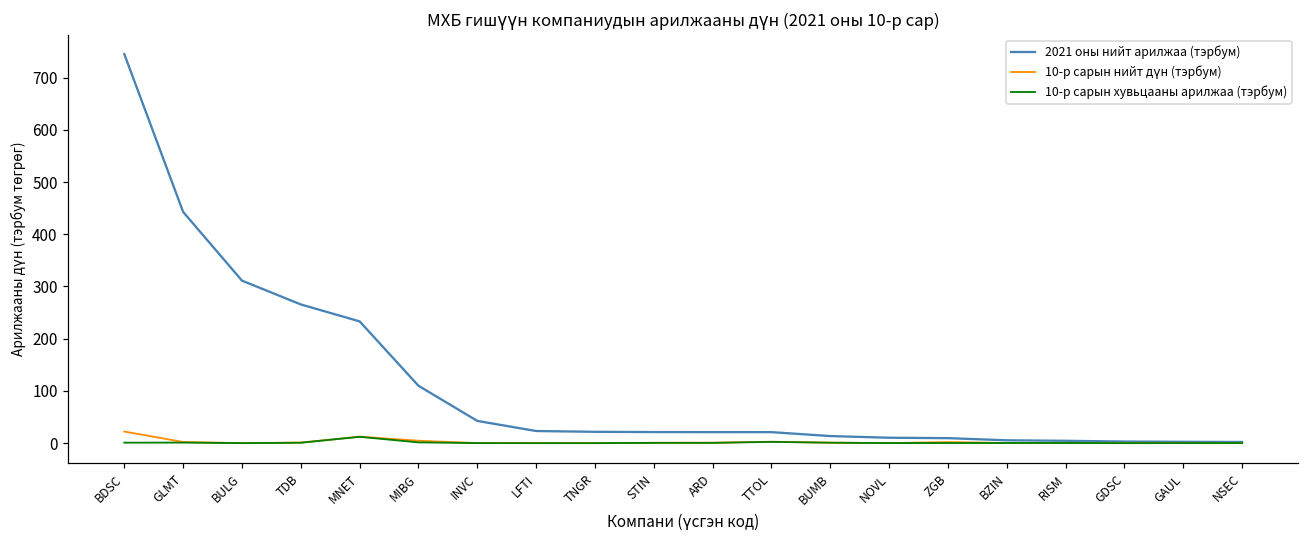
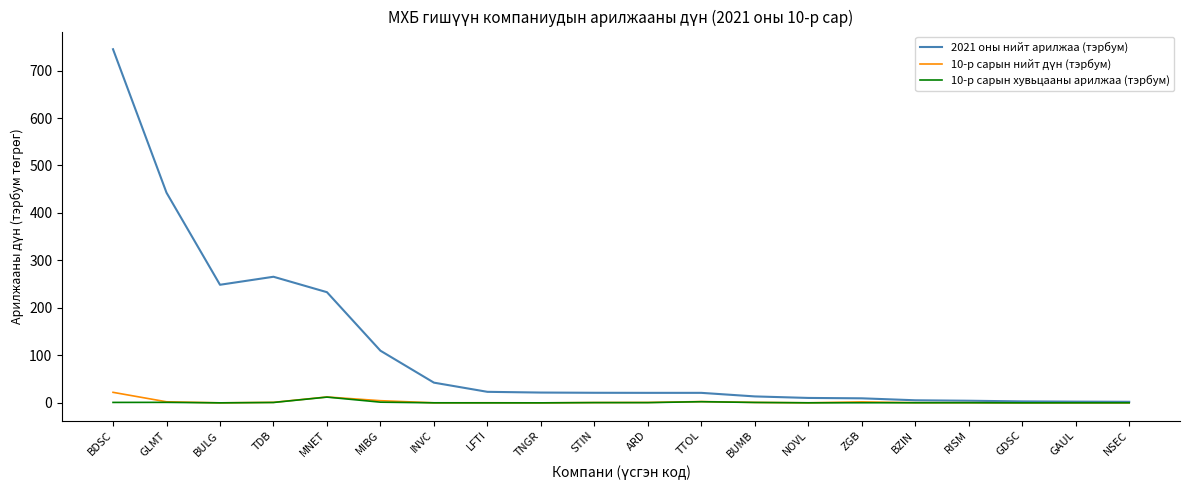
  {
    "2021 оны нийт арилжаа (тэрбум)": {
      "BDSC": 740,
      "GLMT": 440,
-     "BULG": 310,
+     "BULG": 250,
      "TDB": 270,
      "MNET": 230,
      "MIBG": 110,
      "INVC": 40,
      "LFTI": 20,
      "TNGR": 20,
      "STIN": 20,
      "ARD": 20,
      "TTOL": 20,
      "BUMB": 10,
      "NOVL": 10,
      "ZGB": 10
    },
    "10-р сарын нийт дүн (тэрбум)": {
      "BDSC": 20
    },
    "10-р сарын хувьцааны арилжаа (тэрбум)": {
      "BDSC": 0
    }
  }
